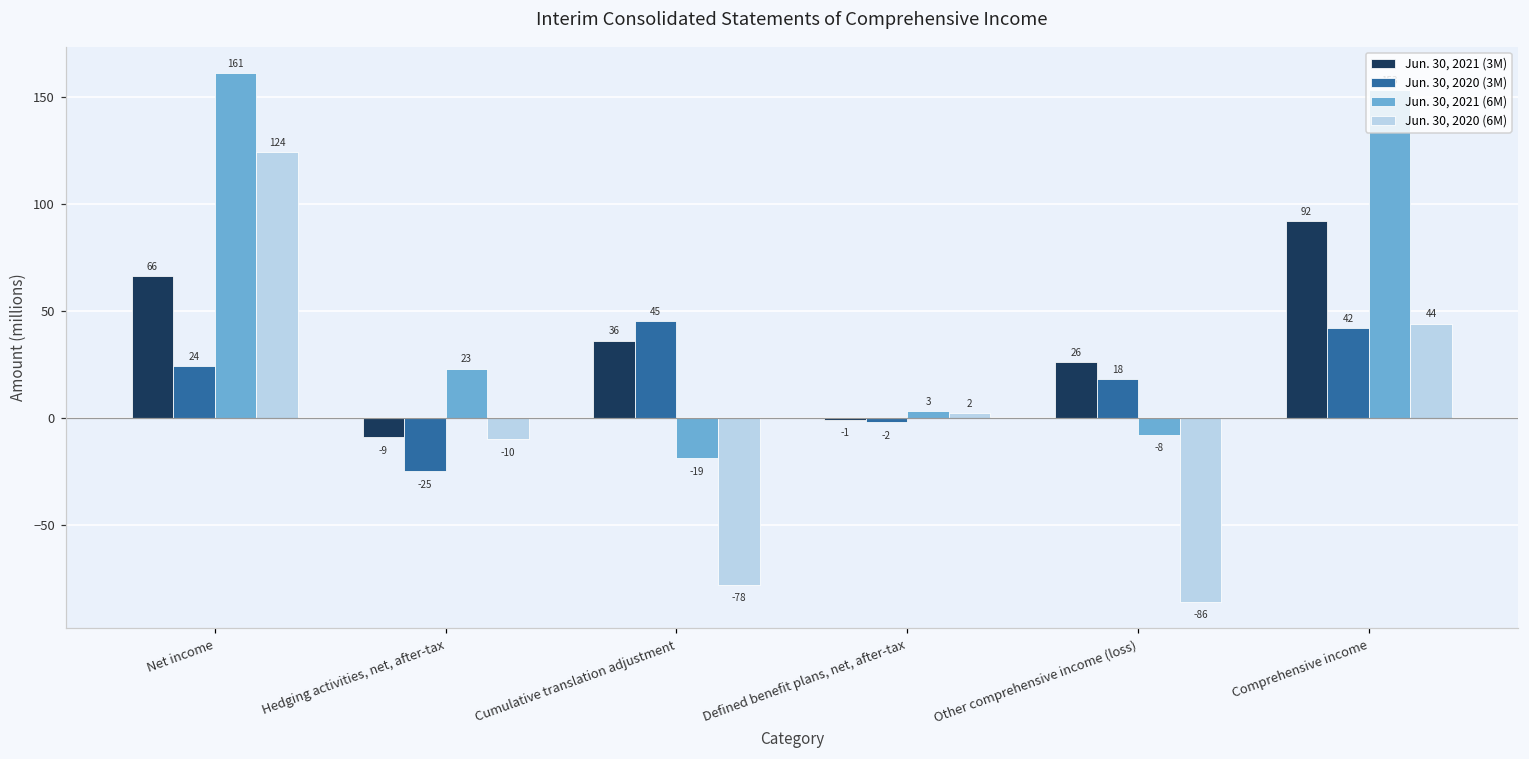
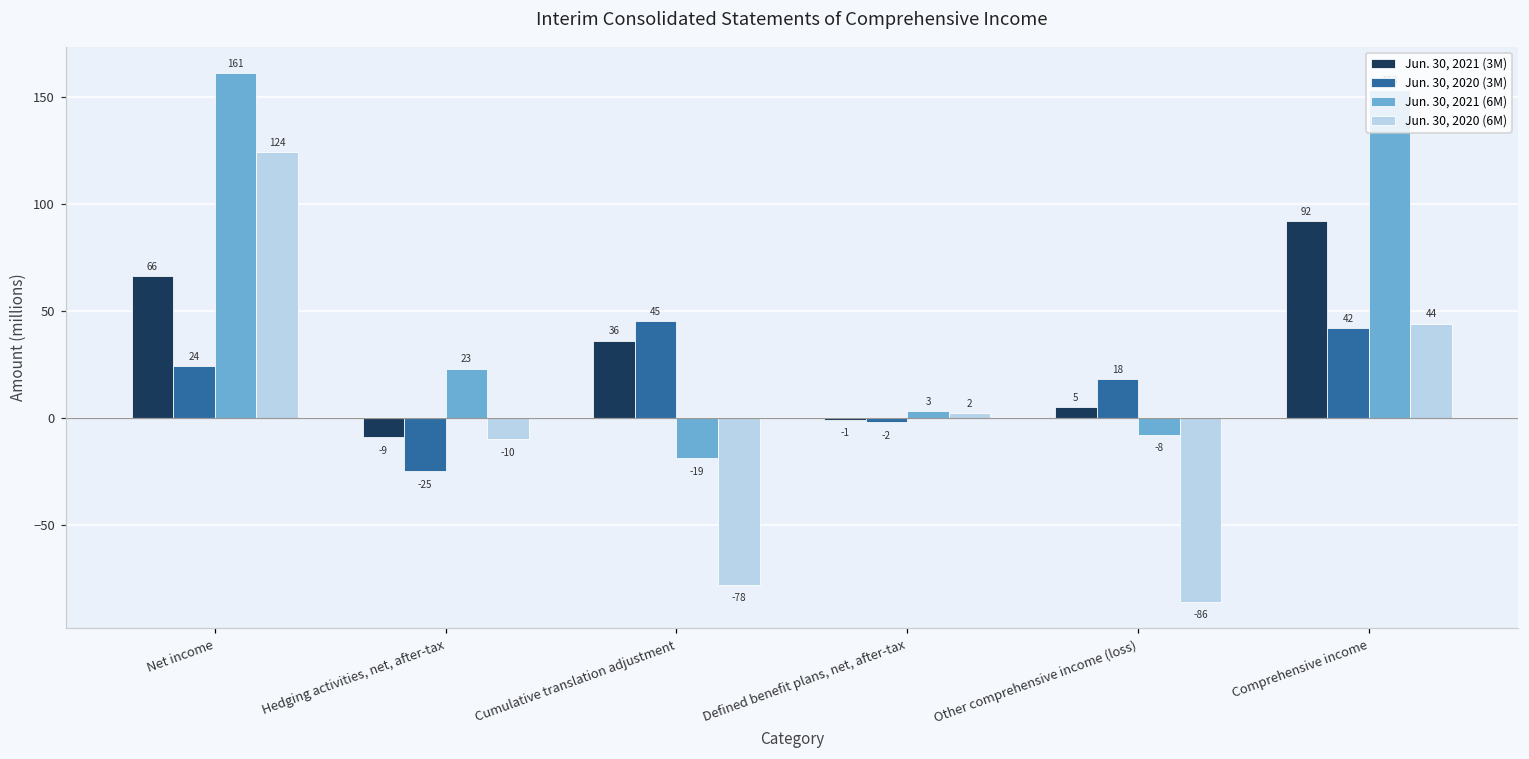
  {
    "Jun. 30, 2021 (3M)": {
      "Net income": 66,
      "Hedging activities, net, after-tax": -9,
      "Cumulative translation adjustment": 36,
      "Defined benefit plans, net, after-tax": -1,
-     "Other comprehensive income (loss)": 26,
+     "Other comprehensive income (loss)": 5,
      "Comprehensive income": 92
    },
    "Jun. 30, 2020 (3M)": {
      "Net income": 24,
      "Hedging activities, net, after-tax": -25,
      "Cumulative translation adjustment": 45,
      "Defined benefit plans, net, after-tax": -2,
      "Other comprehensive income (loss)": 18,
      "Comprehensive income": 42
    },
    "Jun. 30, 2021 (6M)": {
      "Net income": 161,
      "Hedging activities, net, after-tax": 23,
      "Cumulative translation adjustment": -19,
      "Defined benefit plans, net, after-tax": 3,
      "Other comprehensive income (loss)": -8
    },
    "Jun. 30, 2020 (6M)": {
      "Net income": 124,
      "Hedging activities, net, after-tax": -10,
      "Cumulative translation adjustment": -78,
      "Defined benefit plans, net, after-tax": 2,
      "Other comprehensive income (loss)": -86,
      "Comprehensive income": 44
    }
  }
